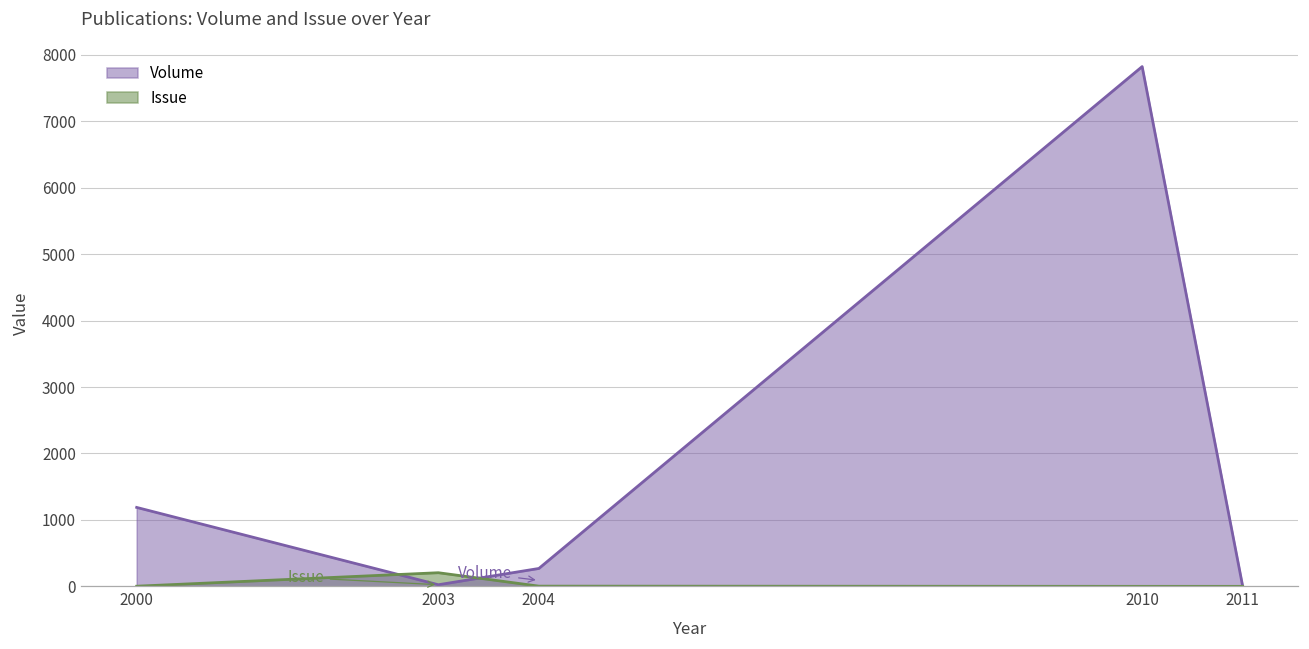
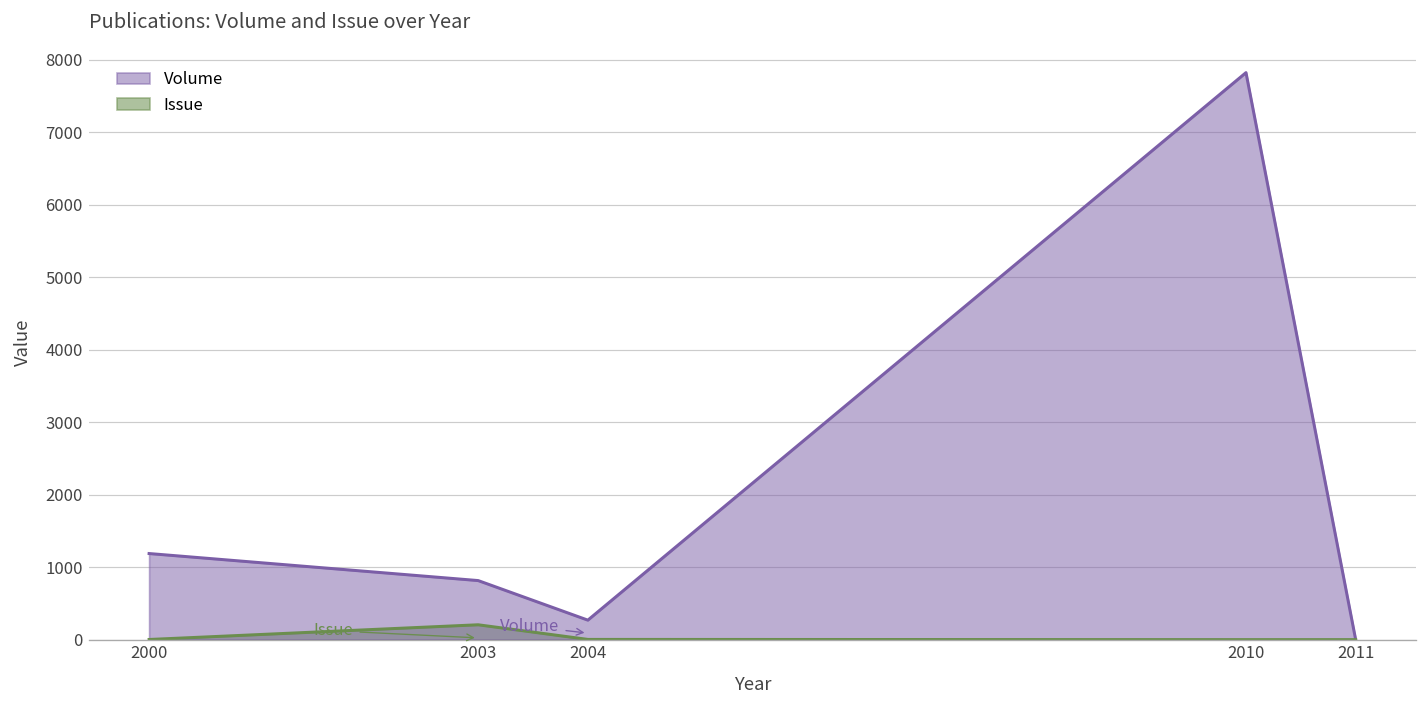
  {
    "Issue": {
      "2000": 0,
      "2003": 200,
      "2004": 0,
      "2010": 0
    },
    "Volume": {
      "2000": 1200,
-     "2003": 0,
+     "2003": 800,
      "2004": 300,
      "2010": 7800
    }
  }
